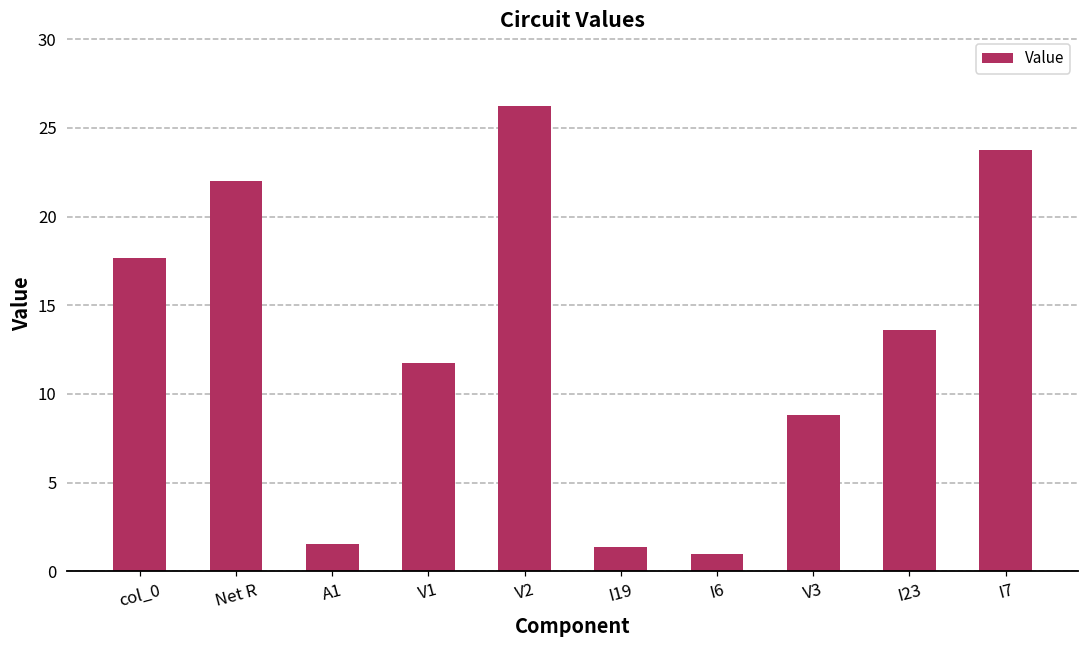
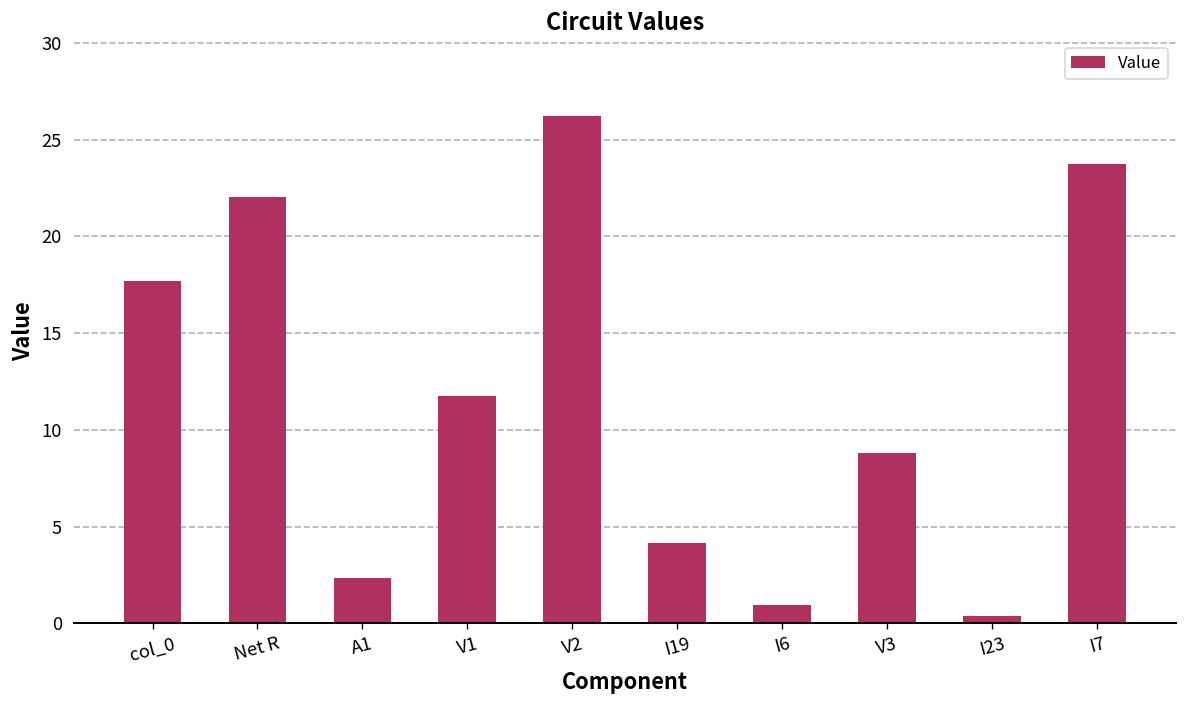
  {
    "col_0": 17.7,
    "Net R": 22.0,
-   "A1": 1.5,
+   "A1": 2.3,
    "V1": 11.7,
    "V2": 26.2,
-   "I19": 1.4,
+   "I19": 4.1,
    "I6": 1.0,
    "V3": 8.8,
-   "I23": 13.6,
+   "I23": 0.4,
    "I7": 23.8
  }
